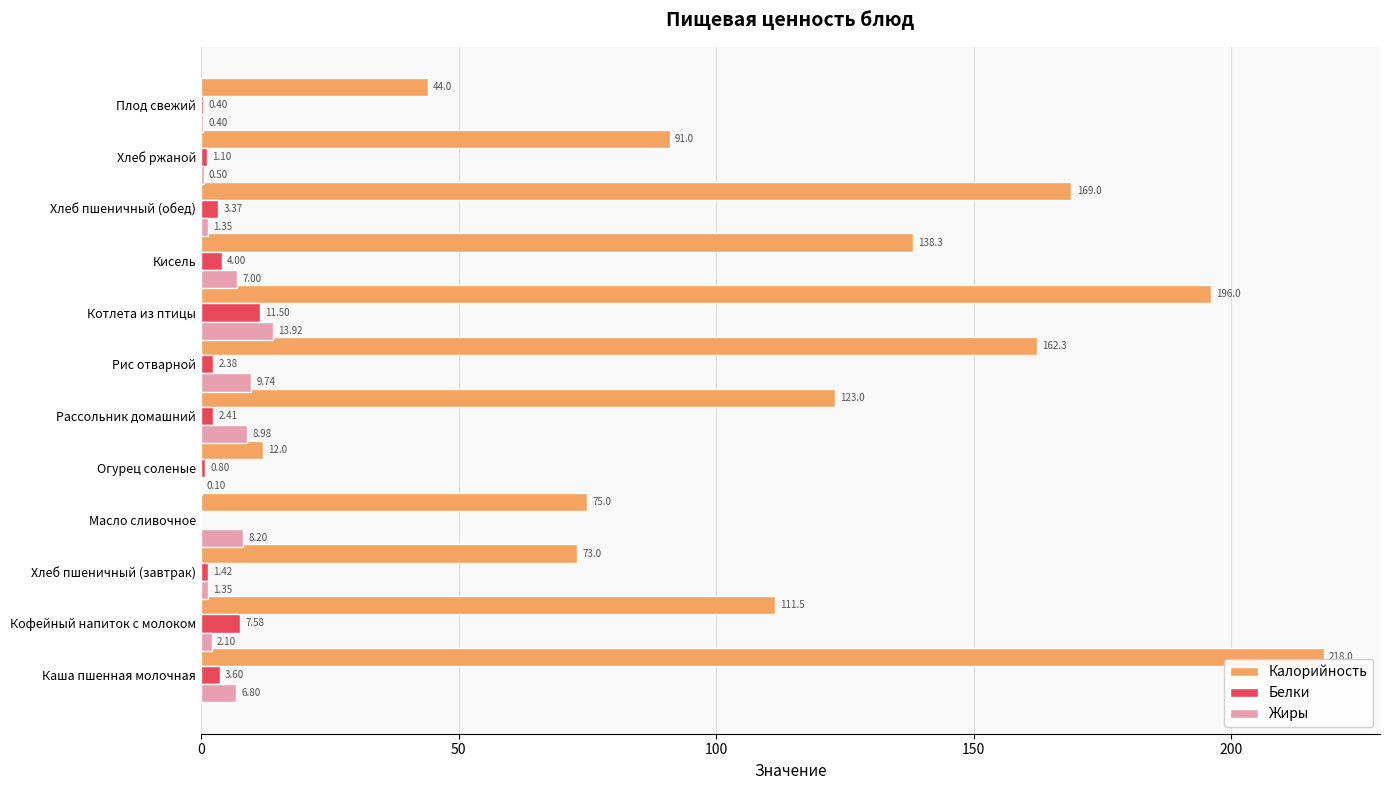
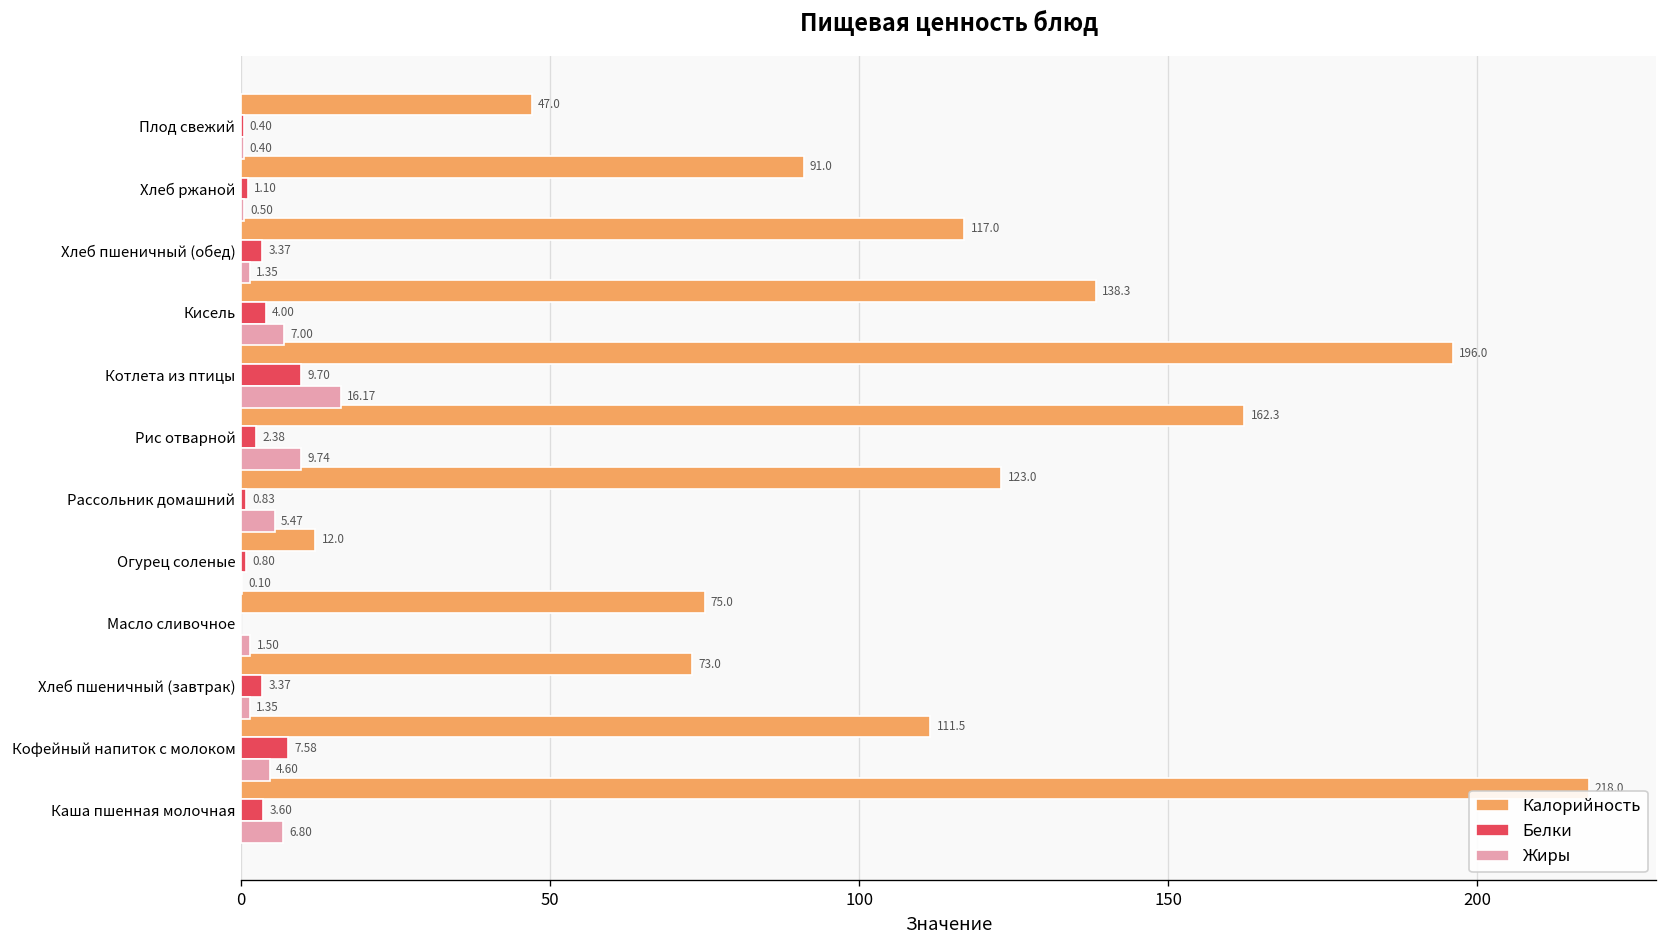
  {
    "Калорийность": {
-     "Плод свежий": 44.0,
+     "Плод свежий": 47.0,
      "Хлеб ржаной": 91.0,
-     "Хлеб пшеничный (обед)": 169.0,
+     "Хлеб пшеничный (обед)": 117.0,
      "Кисель": 138.3,
      "Котлета из птицы": 196.0,
      "Рис отварной": 162.3,
      "Рассольник домашний": 123.0,
      "Огурец соленые": 12.0,
      "Масло сливочное": 75.0,
      "Хлеб пшеничный (завтрак)": 73.0,
      "Кофейный напиток с молоком": 111.5
    },
    "Белки": {
      "Плод свежий": 0.40,
      "Хлеб ржаной": 1.10,
      "Хлеб пшеничный (обед)": 3.37,
      "Кисель": 4.00,
-     "Котлета из птицы": 11.50,
+     "Котлета из птицы": 9.70,
      "Рис отварной": 2.38,
-     "Рассольник домашний": 2.41,
+     "Рассольник домашний": 0.83,
      "Огурец соленые": 0.80,
-     "Хлеб пшеничный (завтрак)": 1.42,
+     "Хлеб пшеничный (завтрак)": 3.37,
      "Кофейный напиток с молоком": 7.58,
      "Каша пшенная молочная": 3.60
    },
    "Жиры": {
      "Плод свежий": 0.40,
      "Хлеб ржаной": 0.50,
      "Хлеб пшеничный (обед)": 1.35,
      "Кисель": 7.00,
-     "Котлета из птицы": 13.92,
+     "Котлета из птицы": 16.17,
      "Рис отварной": 9.74,
-     "Рассольник домашний": 8.98,
+     "Рассольник домашний": 5.47,
      "Огурец соленые": 0.10,
-     "Масло сливочное": 8.20,
+     "Масло сливочное": 1.50,
      "Хлеб пшеничный (завтрак)": 1.35,
-     "Кофейный напиток с молоком": 2.10,
+     "Кофейный напиток с молоком": 4.60,
      "Каша пшенная молочная": 6.80
    }
  }
